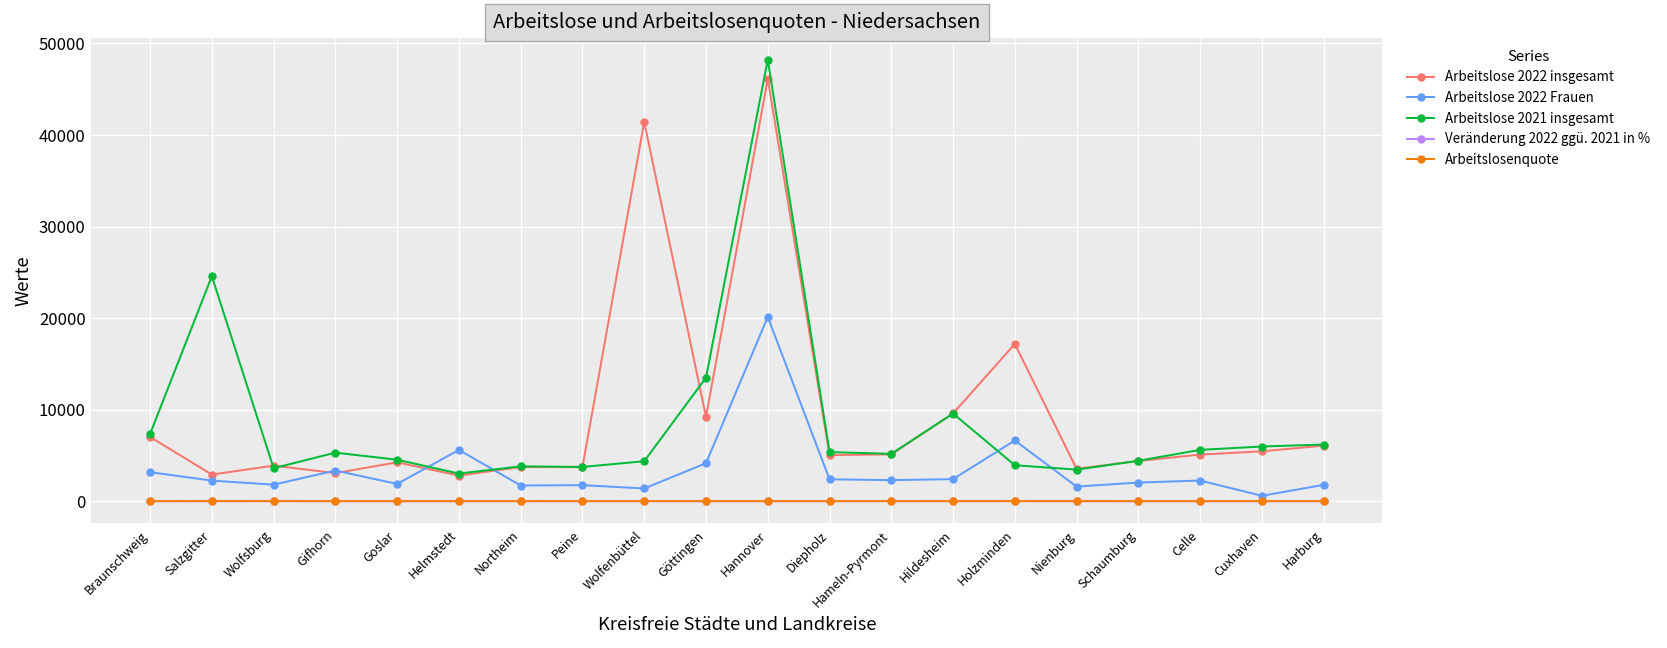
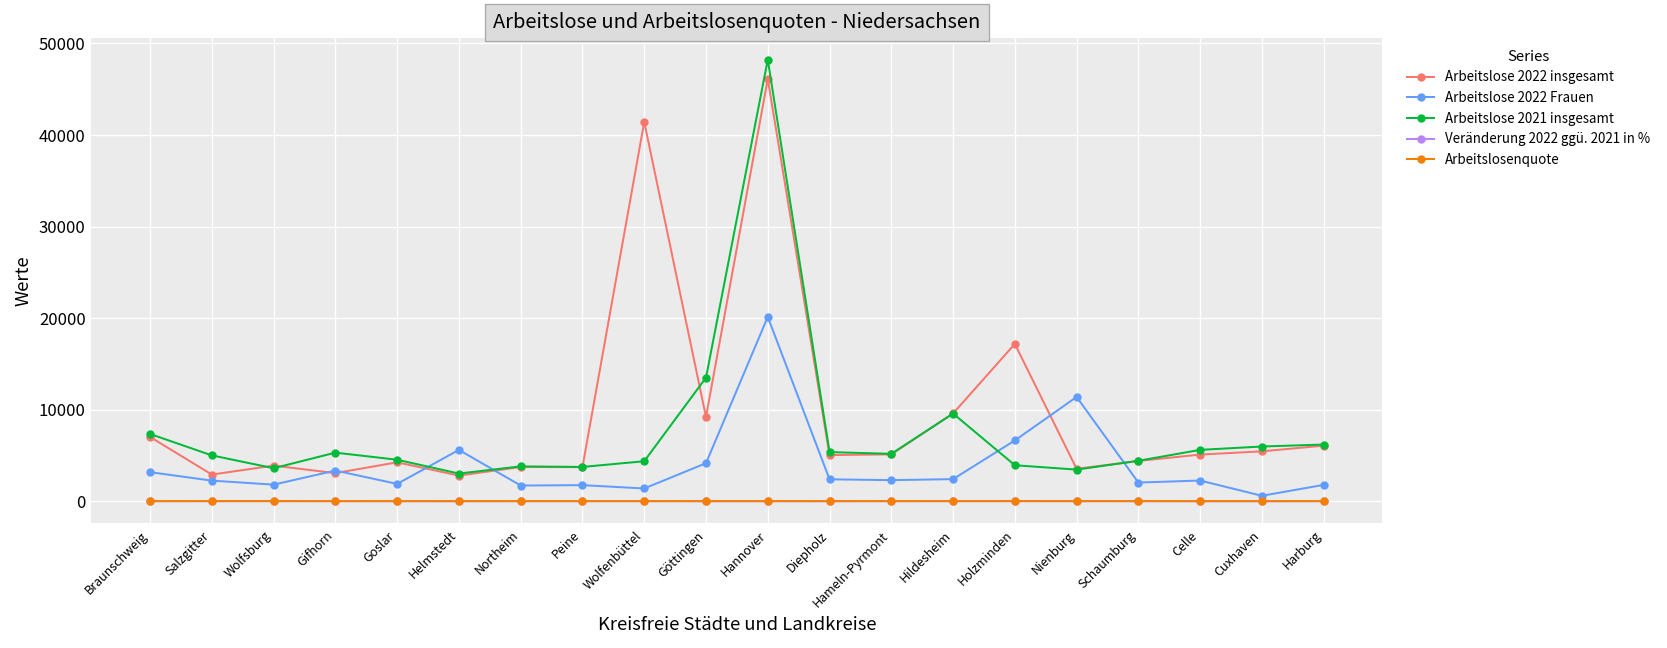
  {
    "Arbeitslose 2022 insgesamt": {
      "Salzgitter": 3000,
      "Wolfenbüttel": 41000,
      "Göttingen": 9000,
      "Hannover": 46000,
      "Diepholz": 5000,
      "Holzminden": 17000,
      "Celle": 5000,
      "Cuxhaven": 5000
    },
    "Arbeitslose 2022 Frauen": {
      "Braunschweig": 3000,
      "Salzgitter": 2000,
      "Wolfsburg": 2000,
      "Goslar": 2000,
      "Helmstedt": 6000,
      "Northeim": 2000,
      "Peine": 2000,
      "Wolfenbüttel": 1000,
      "Göttingen": 4000,
      "Hannover": 20000,
      "Diepholz": 2000,
      "Hameln-Pyrmont": 2000,
      "Hildesheim": 2000,
      "Holzminden": 7000,
-     "Nienburg": 2000,
+     "Nienburg": 11000,
      "Schaumburg": 2000,
      "Celle": 2000,
      "Cuxhaven": 1000,
      "Harburg": 2000
    },
    "Arbeitslose 2021 insgesamt": {
-     "Salzgitter": 25000,
+     "Salzgitter": 5000,
      "Gifhorn": 5000,
      "Wolfenbüttel": 4000,
      "Göttingen": 13000,
      "Hannover": 48000,
      "Diepholz": 5000,
      "Holzminden": 4000,
      "Celle": 6000,
      "Cuxhaven": 6000
    },
    "Arbeitslosenquote": {
      "Braunschweig": 0,
      "Salzgitter": 0,
      "Wolfsburg": 0,
      "Gifhorn": 0,
      "Goslar": 0,
      "Helmstedt": 0,
      "Northeim": 0,
      "Peine": 0,
      "Wolfenbüttel": 0,
      "Göttingen": 0,
      "Hannover": 0,
      "Diepholz": 0,
      "Hameln-Pyrmont": 0,
      "Hildesheim": 0,
      "Holzminden": 0,
      "Nienburg": 0,
      "Schaumburg": 0,
      "Celle": 0,
      "Cuxhaven": 0,
      "Harburg": 0
    }
  }
